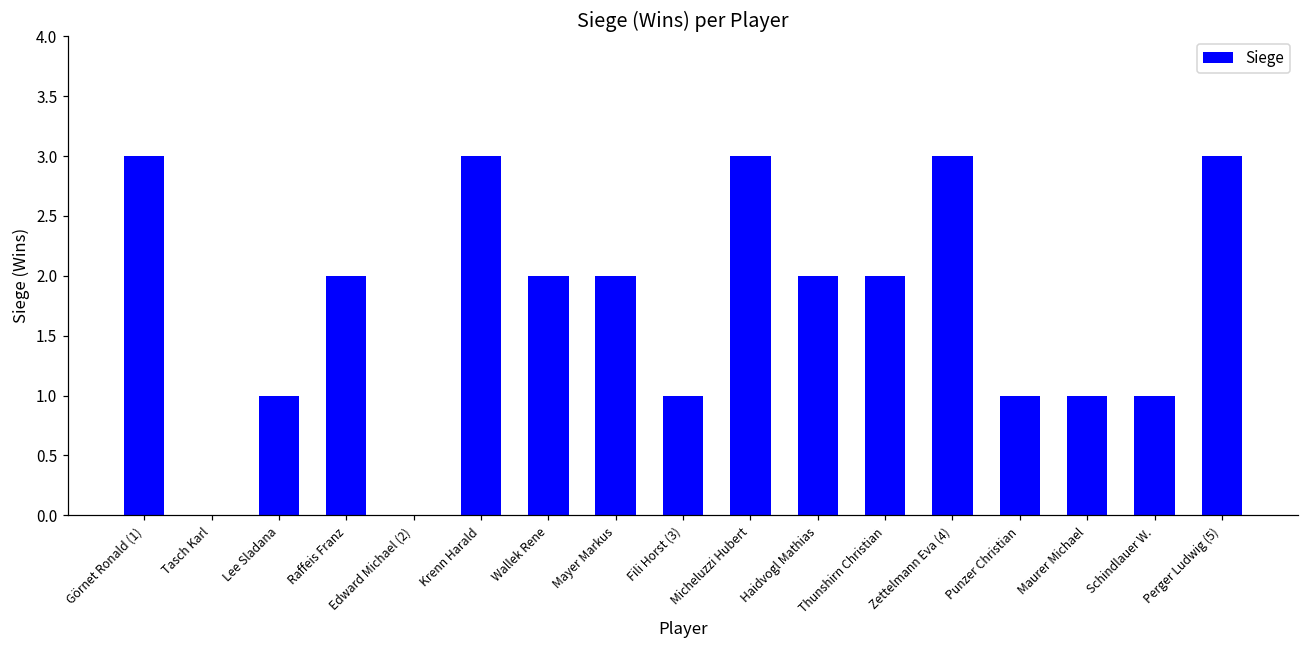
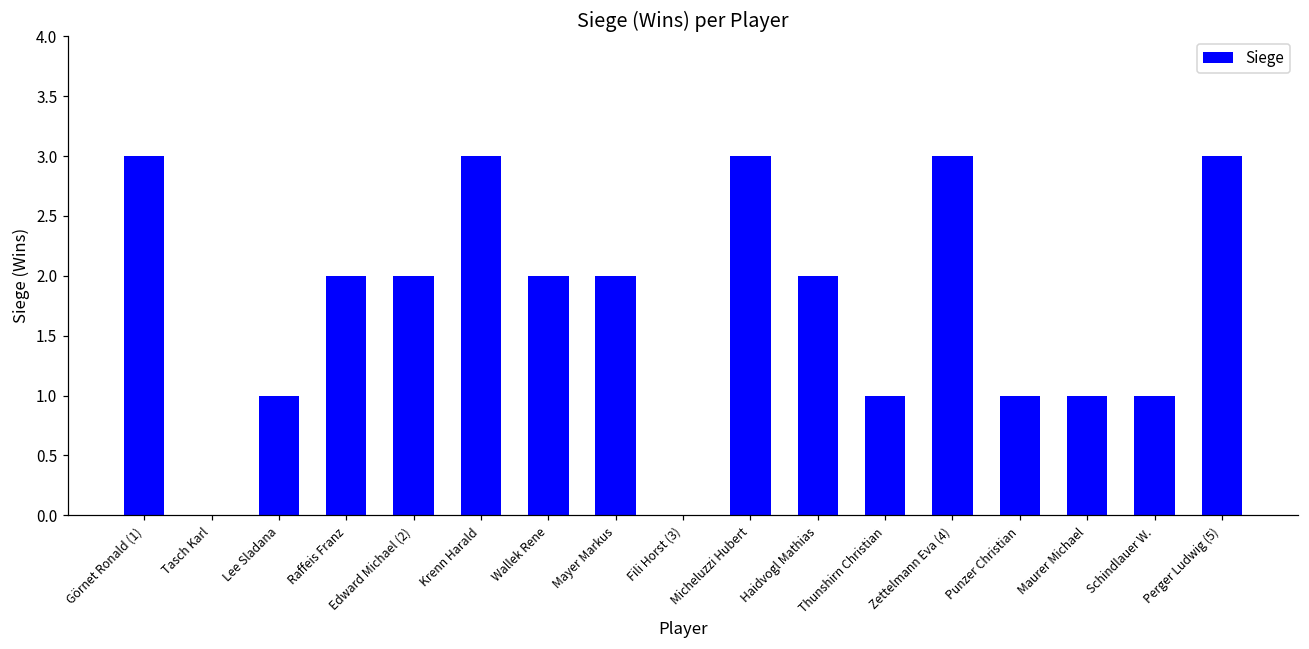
  {
    "Görnet Ronald (1)": 3,
    "Tasch Karl": 0,
    "Lee Sladana": 1,
    "Raffeis Franz": 2,
-   "Edward Michael (2)": 0,
+   "Edward Michael (2)": 2,
    "Krenn Harald": 3,
    "Wallek Rene": 2,
    "Mayer Markus": 2,
-   "Fili Horst (3)": 1,
+   "Fili Horst (3)": 0,
    "Micheluzzi Hubert": 3,
    "Haidvogl Mathias": 2,
-   "Thunshirn Christian": 2,
+   "Thunshirn Christian": 1,
    "Zettelmann Eva (4)": 3,
    "Punzer Christian": 1,
    "Maurer Michael": 1,
    "Schindlauer W.": 1,
    "Perger Ludwig (5)": 3
  }
